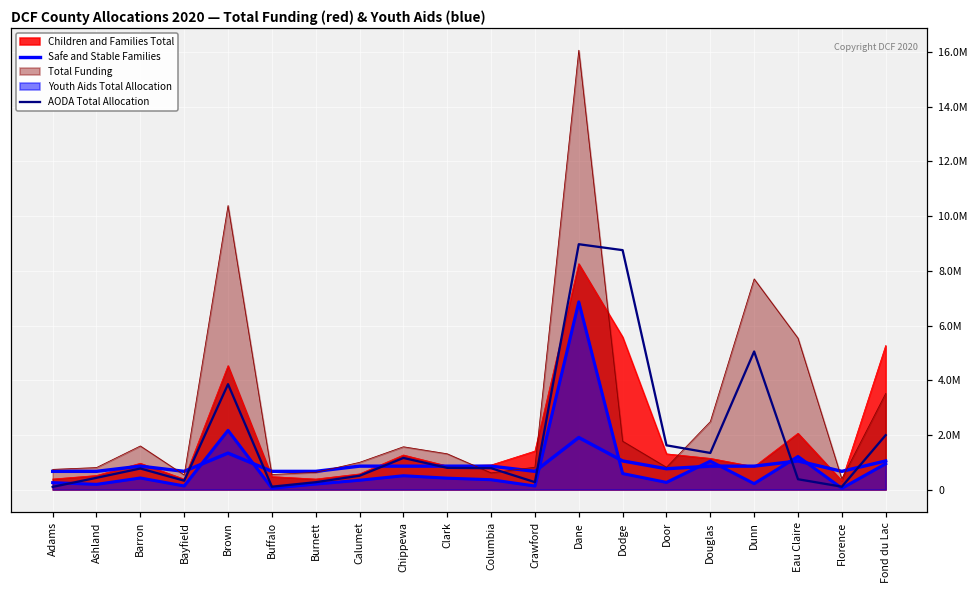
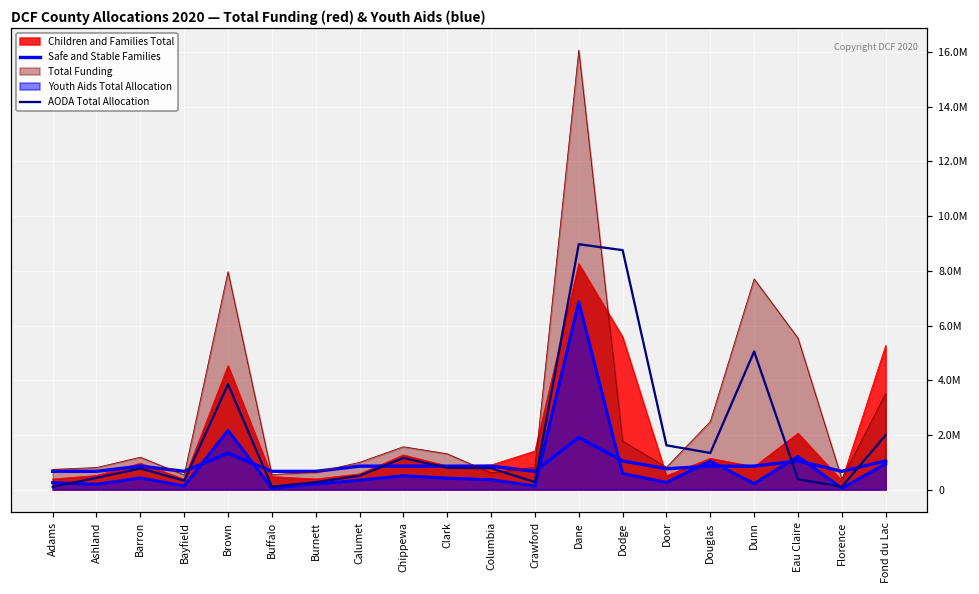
  {
    "Children and Families Total": {
      "Adams": 400000,
      "Barron": 1000000,
      "Brown": 4500000,
      "Burnett": 400000,
      "Chippewa": 1300000,
      "Crawford": 1400000,
      "Dane": 8300000,
      "Dodge": 5600000,
-     "Door": 1300000,
+     "Door": 500000,
      "Eau Claire": 2100000,
      "Fond du Lac": 5300000
    },
    "Total Funding": {
      "Ashland": 800000,
-     "Barron": 1600000,
+     "Barron": 1200000,
      "Bayfield": 500000,
-     "Brown": 10400000,
+     "Brown": 8000000,
      "Calumet": 1000000,
      "Chippewa": 1600000,
      "Clark": 1300000,
      "Columbia": 600000,
      "Crawford": 800000,
      "Dane": 16100000,
      "Dodge": 1800000,
      "Douglas": 2500000,
      "Dunn": 7700000,
      "Eau Claire": 5500000,
      "Fond du Lac": 3500000
    },
    "AODA Total Allocation": {
      "Adams": 100000,
      "Brown": 3900000,
      "Chippewa": 1200000,
      "Crawford": 300000,
      "Dane": 9000000,
      "Dodge": 8800000,
      "Door": 1600000,
      "Douglas": 1300000,
      "Dunn": 5100000,
      "Eau Claire": 400000,
      "Fond du Lac": 2000000
    }
  }
